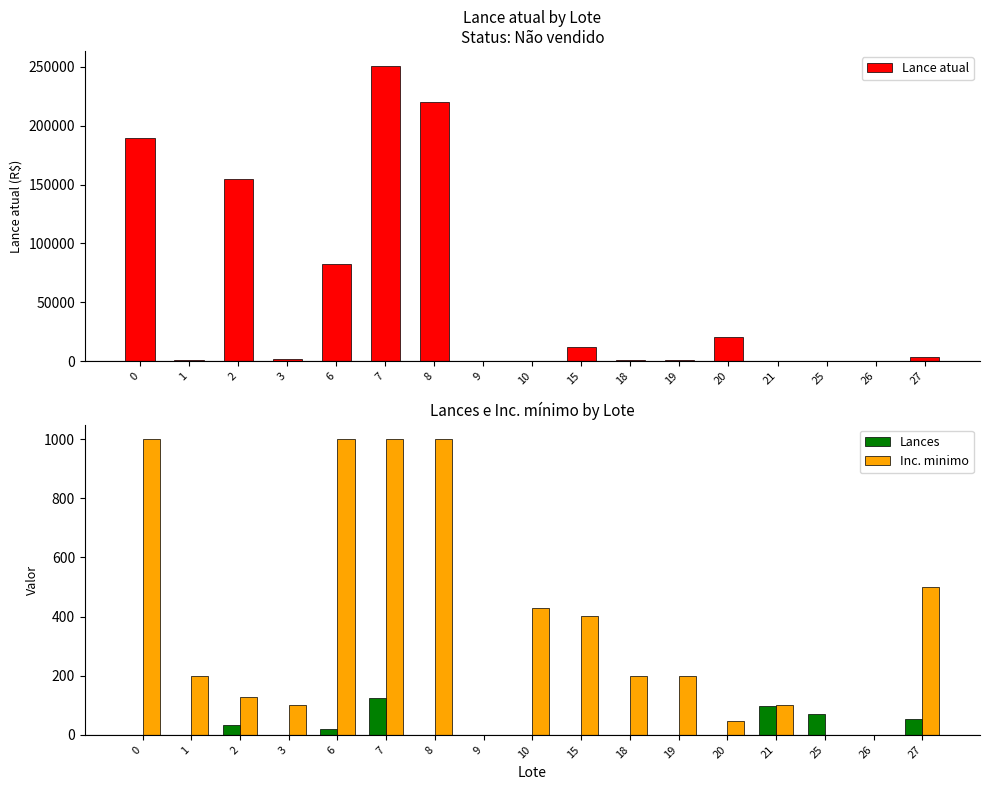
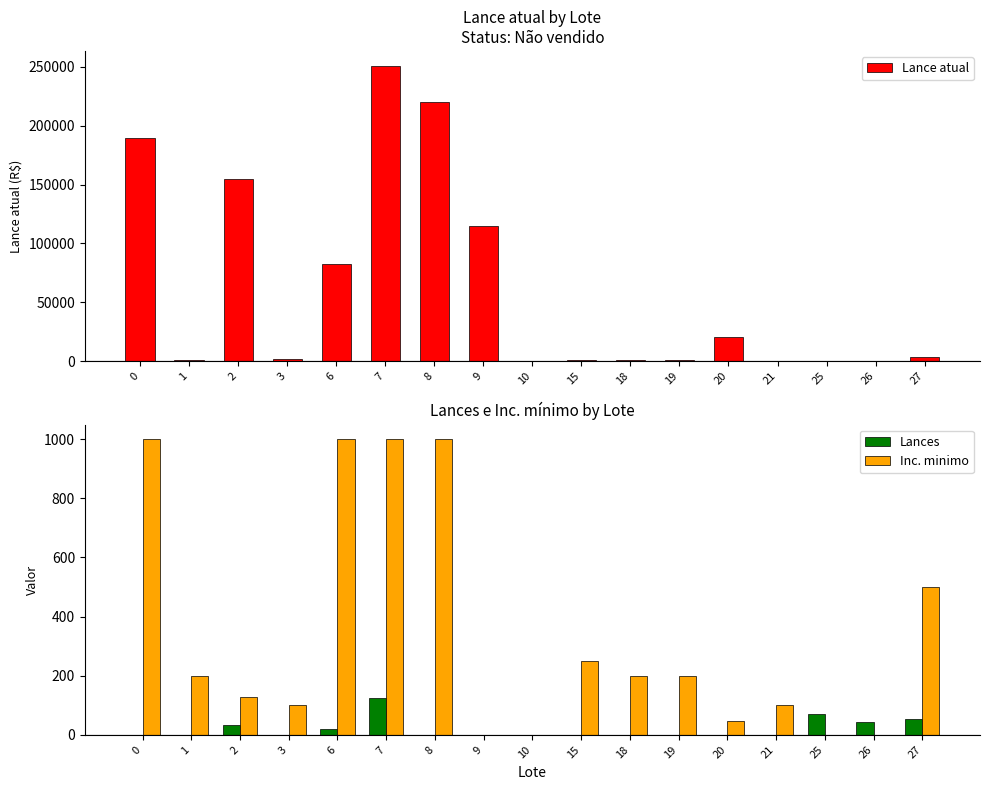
  {
    "Lance atual by Lote Status: Não vendido": {
      "0": 190000,
      "2": 155000,
      "6": 83000,
      "7": 251000,
      "8": 220000,
-     "9": 0,
-     "15": 12000,
+     "9": 115000,
+     "15": 1000,
      "20": 20000,
      "27": 4000
    },
    "Lances e Inc. mínimo by Lote": {
      "Lances": {
        "0": 0,
        "1": 0,
        "2": 30,
        "3": 0,
        "6": 20,
        "7": 120,
        "8": 0,
        "9": 0,
        "10": 0,
        "15": 0,
        "18": 0,
        "19": 0,
        "20": 0,
-       "21": 100,
+       "21": 0,
        "25": 70,
-       "26": 0,
+       "26": 40,
        "27": 50
      },
      "Inc. minimo": {
        "0": 1000,
        "1": 200,
        "2": 130,
        "3": 100,
        "6": 1000,
        "7": 1000,
        "8": 1000,
-       "10": 430,
-       "15": 400,
+       "10": 0,
+       "15": 250,
        "18": 200,
        "19": 200,
        "20": 50,
        "21": 100,
        "27": 500
      }
    }
  }
